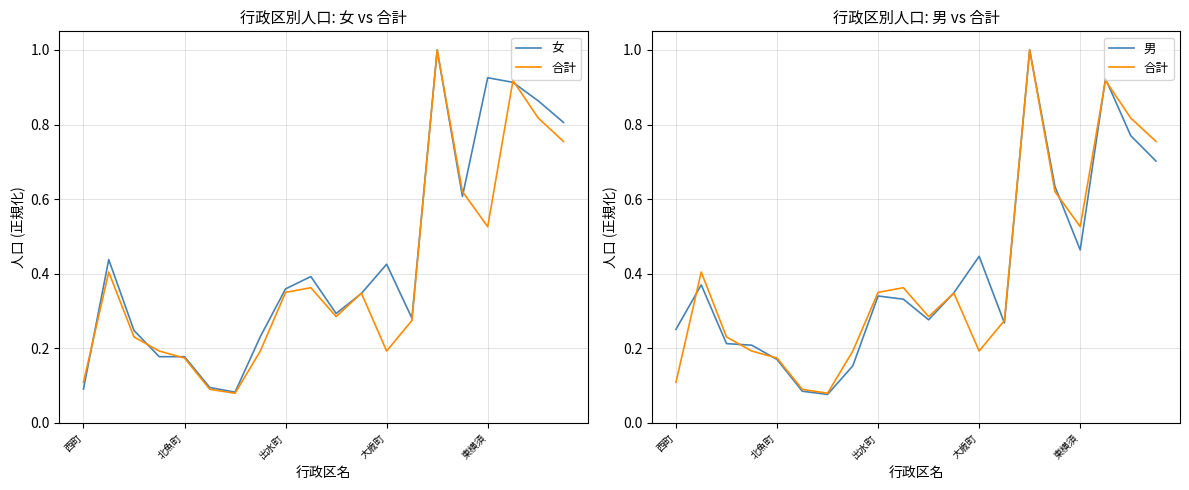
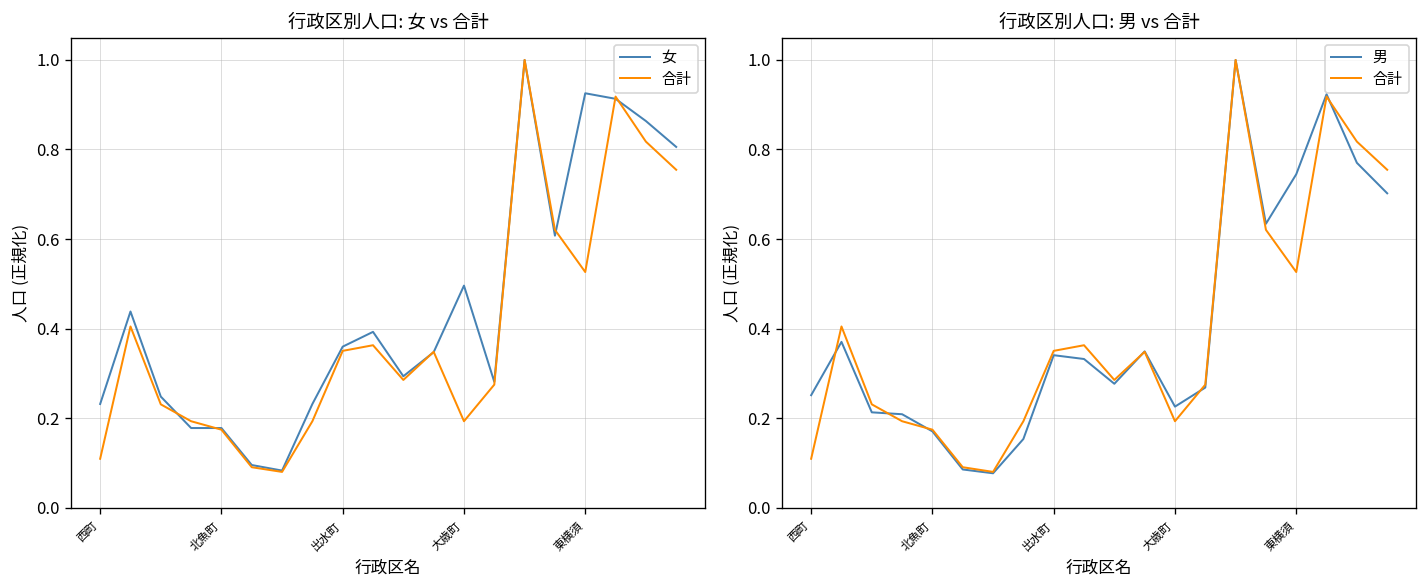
  {
    "行政区別人口: 女 vs 合計": {
      "女": {
-       "西町": 0.09,
+       "西町": 0.23,
        "出水町": 0.36,
-       "大歳町": 0.43,
+       "大歳町": 0.50,
        "東横須": 0.93
      },
      "合計": {
        "西町": 0.11,
        "出水町": 0.35,
        "大歳町": 0.19,
        "東横須": 0.53
      }
    },
    "行政区別人口: 男 vs 合計": {
      "男": {
        "西町": 0.25,
        "出水町": 0.34,
-       "大歳町": 0.45,
-       "東横須": 0.46
+       "大歳町": 0.23,
+       "東横須": 0.74
      },
      "合計": {
        "西町": 0.11,
        "出水町": 0.35,
        "大歳町": 0.19,
        "東横須": 0.53
      }
    }
  }
